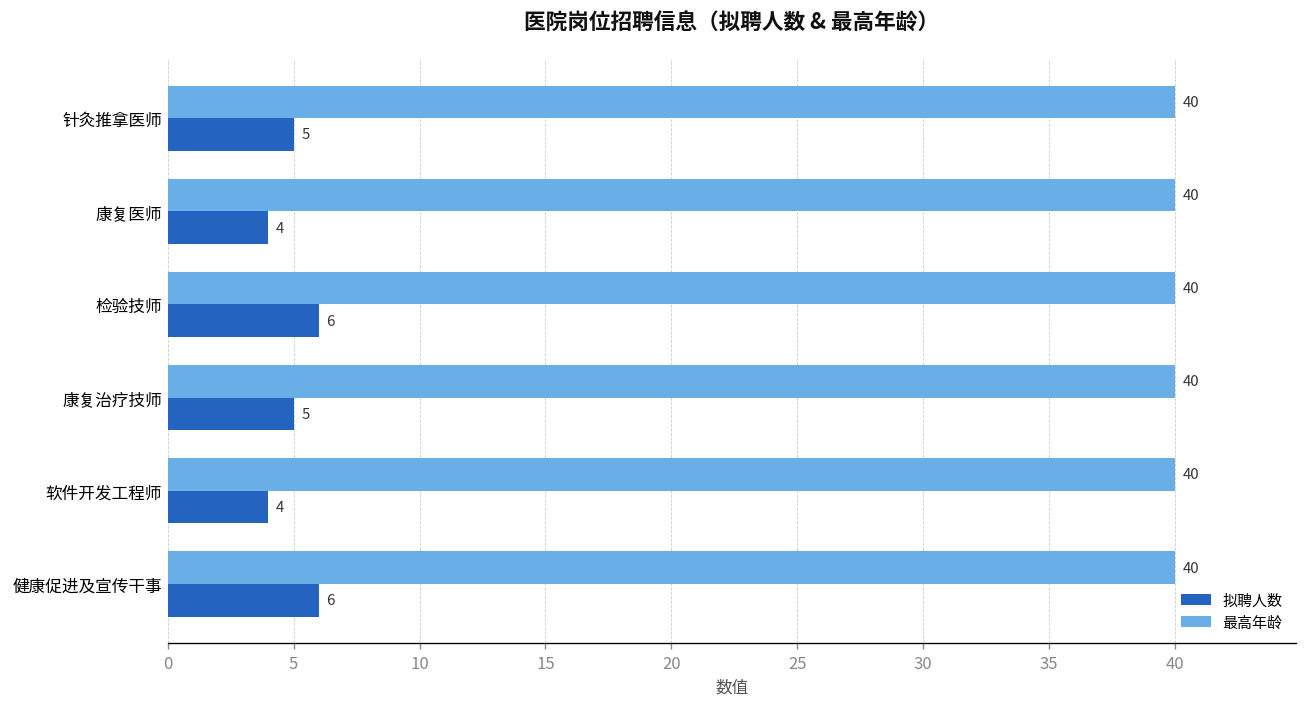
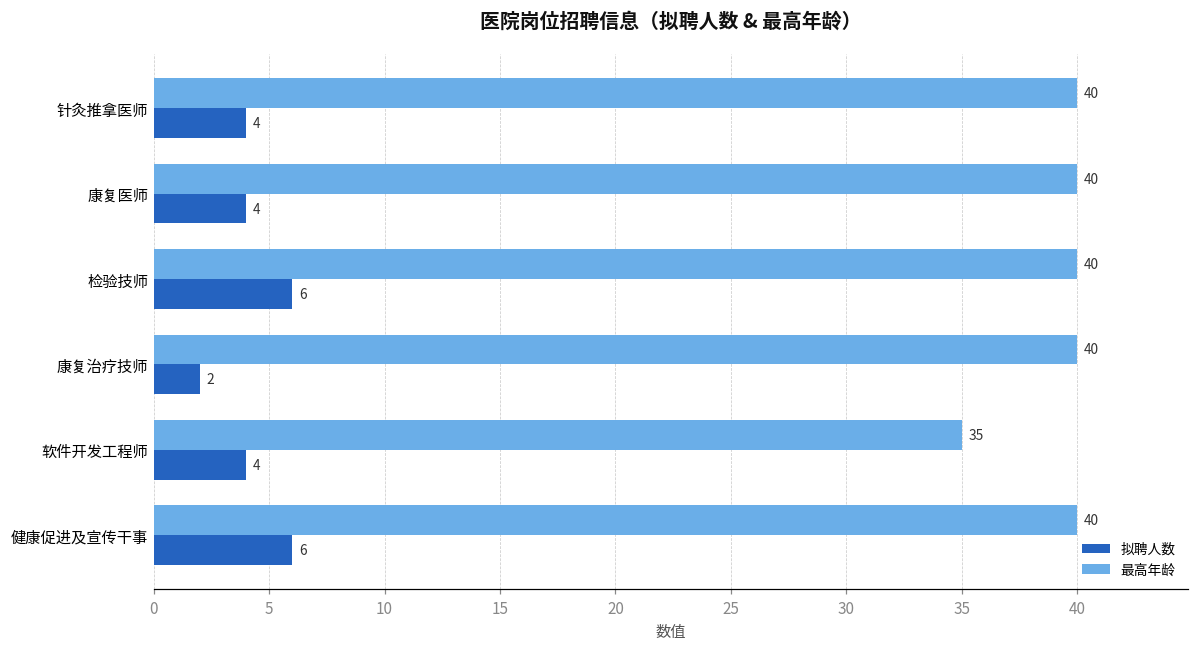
  {
    "拟聘人数": {
-     "针灸推拿医师": 5,
+     "针灸推拿医师": 4,
      "康复医师": 4,
      "检验技师": 6,
-     "康复治疗技师": 5,
+     "康复治疗技师": 2,
      "软件开发工程师": 4,
      "健康促进及宣传干事": 6
    },
    "最高年龄": {
      "针灸推拿医师": 40,
      "康复医师": 40,
      "检验技师": 40,
      "康复治疗技师": 40,
-     "软件开发工程师": 40,
+     "软件开发工程师": 35,
      "健康促进及宣传干事": 40
    }
  }
